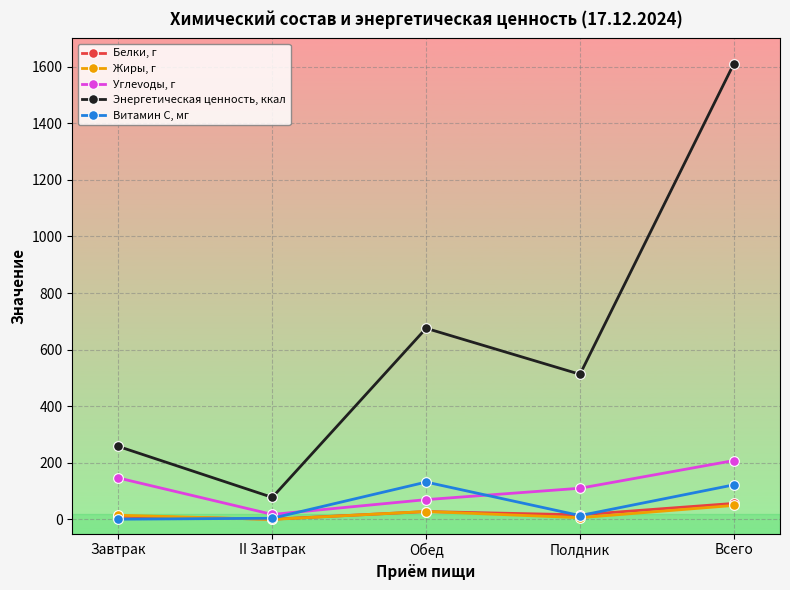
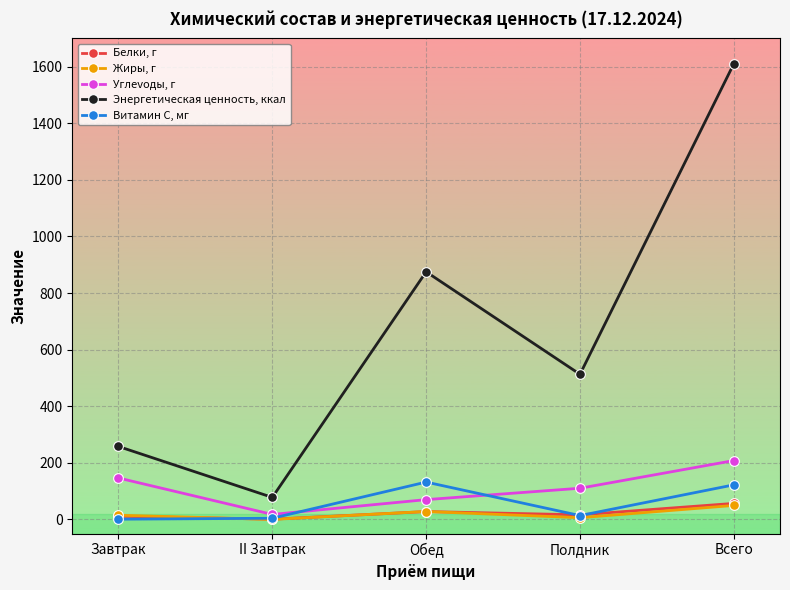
  {
    "Углevoды, г": {
      "Завтрак": 150,
      "II Завтрак": 20,
      "Обед": 70,
      "Полдник": 110,
      "Всего": 210
    },
    "Энергетическая ценность, ккал": {
      "Завтрак": 260,
      "II Завтрак": 80,
-     "Обед": 680,
+     "Обед": 880,
      "Полдник": 510,
      "Всего": 1610
    },
    "Витамин С, мг": {
      "Завтрак": 0,
      "Обед": 130,
      "Всего": 120
    }
  }
